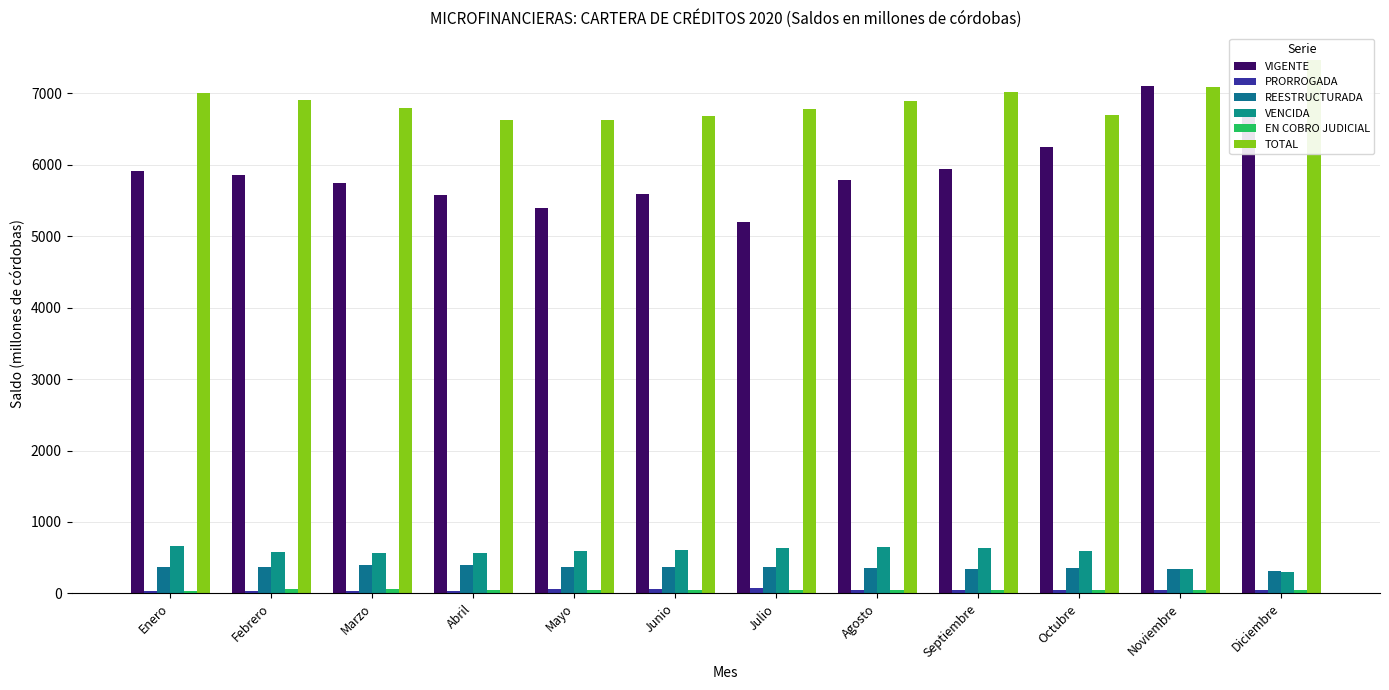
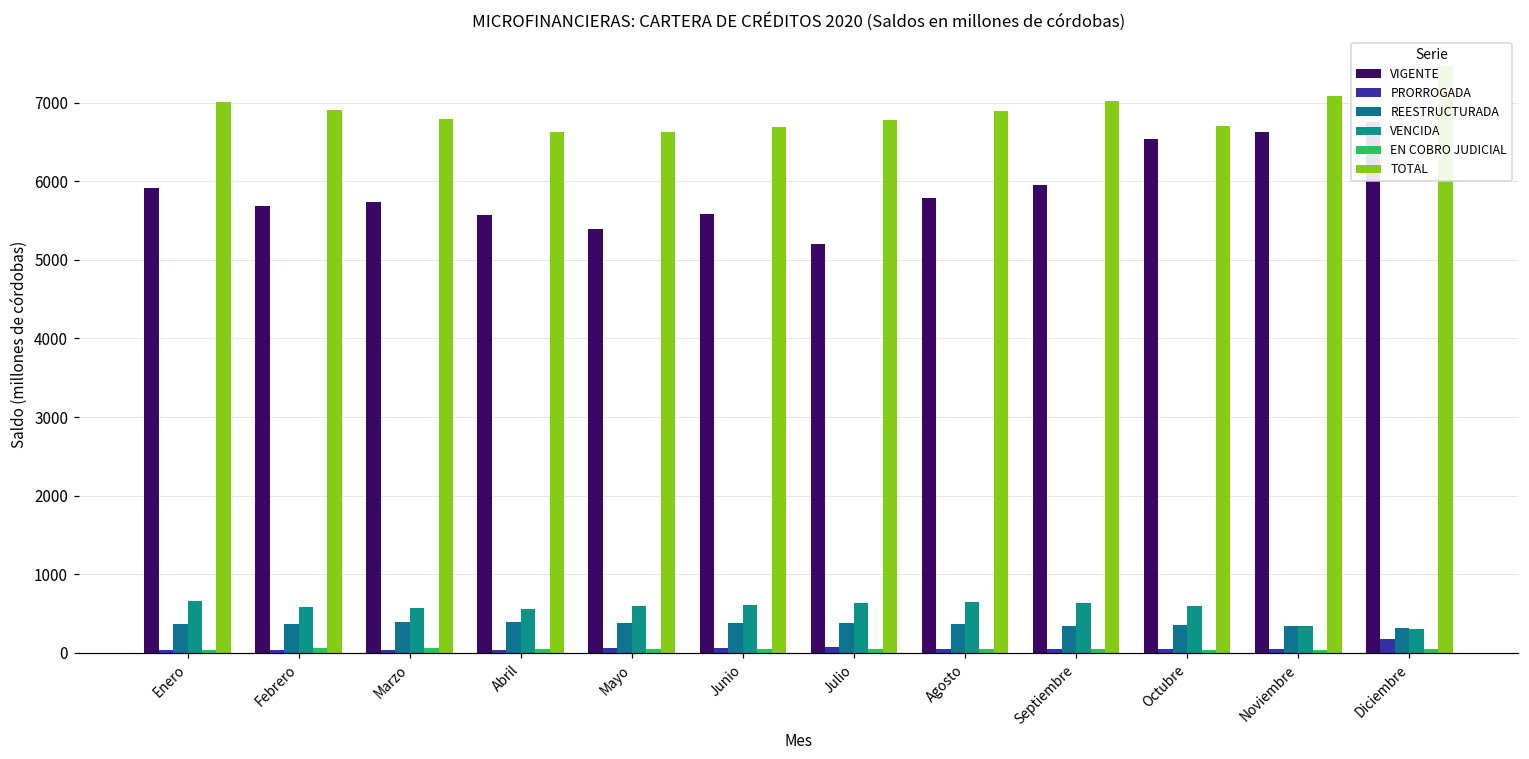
  {
    "VIGENTE": {
      "Enero": 5900,
-     "Febrero": 5900,
+     "Febrero": 5700,
      "Marzo": 5700,
      "Abril": 5600,
      "Mayo": 5400,
      "Junio": 5600,
      "Julio": 5200,
      "Agosto": 5800,
      "Septiembre": 5900,
-     "Octubre": 6200,
-     "Noviembre": 7100
+     "Octubre": 6500,
+     "Noviembre": 6600
    },
    "PRORROGADA": {
      "Enero": 0,
      "Febrero": 0,
      "Abril": 0,
      "Mayo": 100,
      "Junio": 100,
      "Julio": 100,
      "Agosto": 100,
      "Septiembre": 0,
      "Octubre": 100,
      "Noviembre": 100,
-     "Diciembre": 0
+     "Diciembre": 200
    },
    "EN COBRO JUDICIAL": {
      "Febrero": 100,
      "Marzo": 100,
      "Abril": 100,
      "Mayo": 0,
      "Junio": 0,
      "Julio": 0,
      "Agosto": 0,
      "Septiembre": 0,
      "Octubre": 0,
      "Noviembre": 0,
      "Diciembre": 0
    },
    "TOTAL": {
      "Enero": 7000,
      "Febrero": 6900,
      "Marzo": 6800,
      "Abril": 6600,
      "Mayo": 6600,
      "Junio": 6700,
      "Julio": 6800,
      "Agosto": 6900,
      "Septiembre": 7000,
      "Octubre": 6700,
      "Noviembre": 7100
    }
  }
